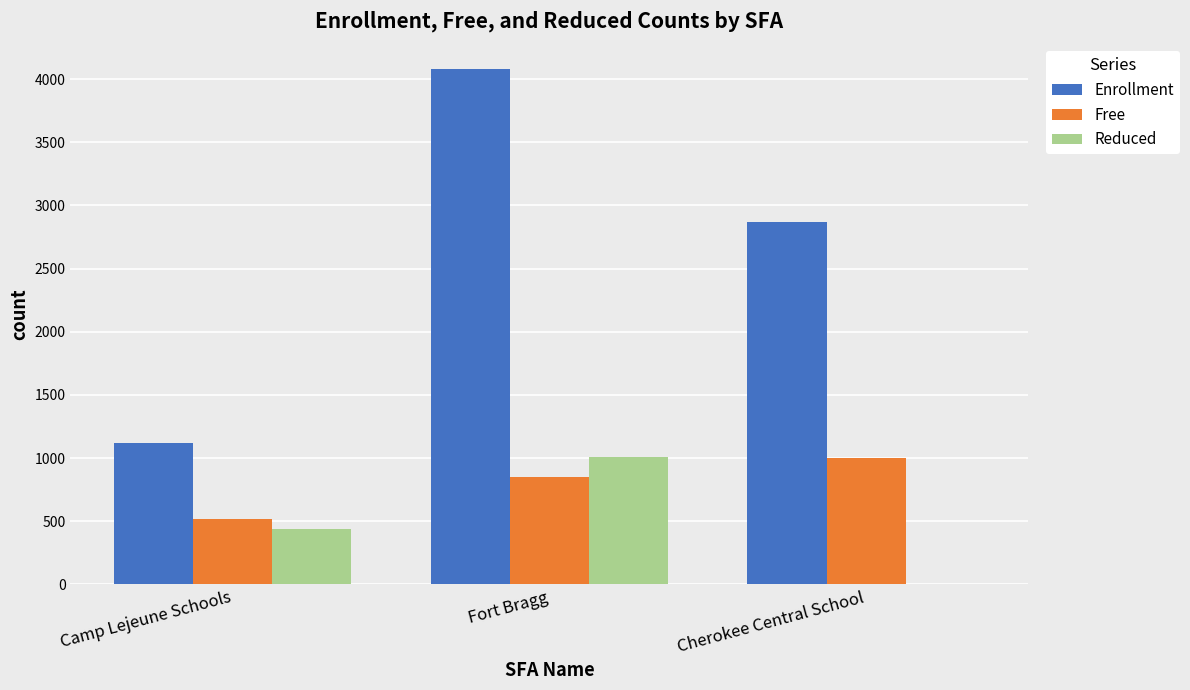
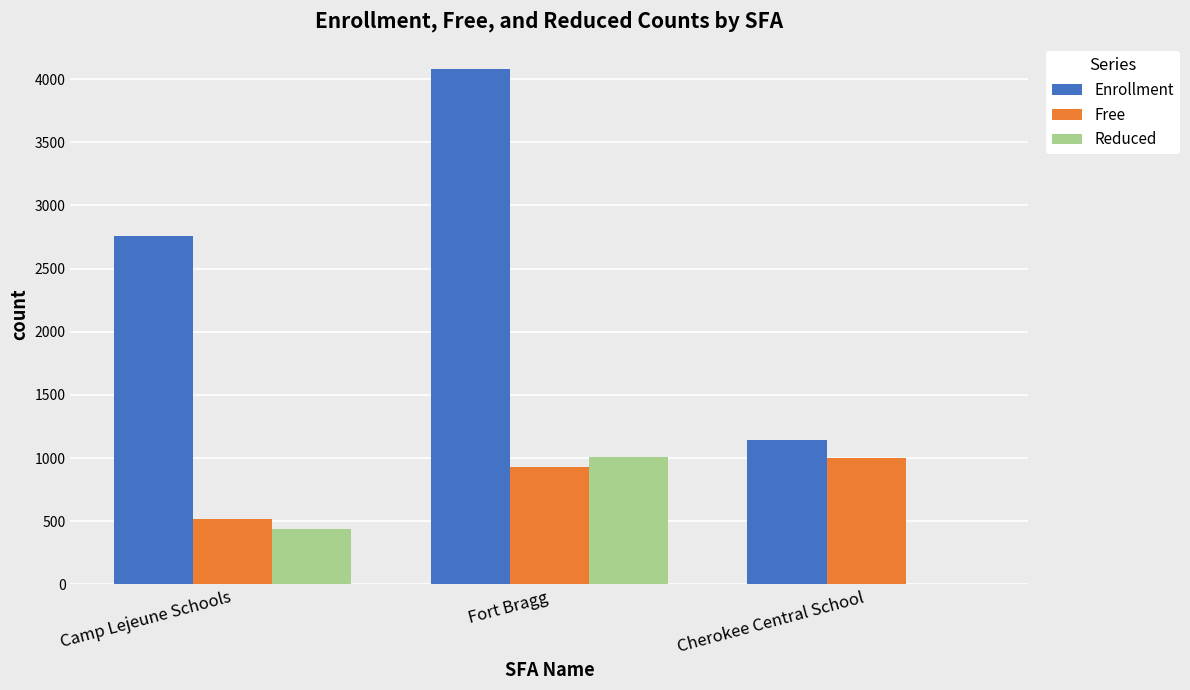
  {
    "Enrollment": {
-     "Camp Lejeune Schools": 1120,
+     "Camp Lejeune Schools": 2760,
      "Fort Bragg": 4080,
-     "Cherokee Central School": 2870
+     "Cherokee Central School": 1150
    },
    "Free": {
      "Camp Lejeune Schools": 510,
-     "Fort Bragg": 850,
+     "Fort Bragg": 930,
      "Cherokee Central School": 1000
    },
    "Reduced": {
      "Camp Lejeune Schools": 440,
      "Fort Bragg": 1010,
      "Cherokee Central School": 0
    }
  }
